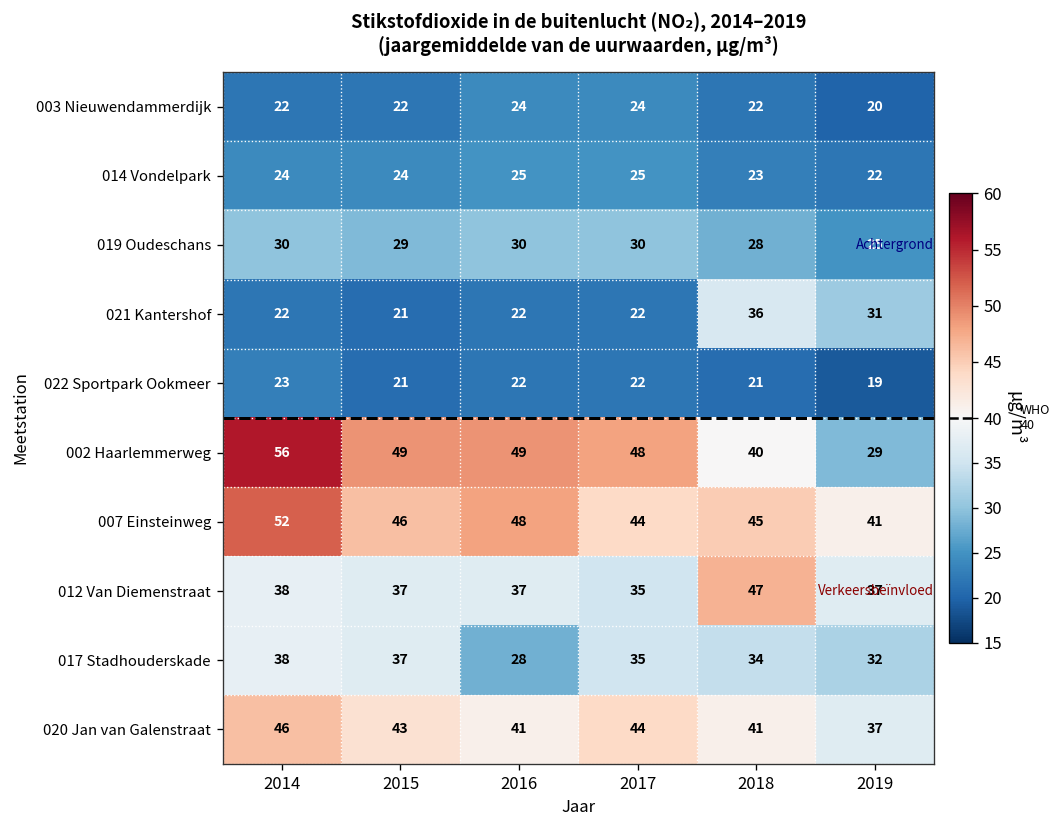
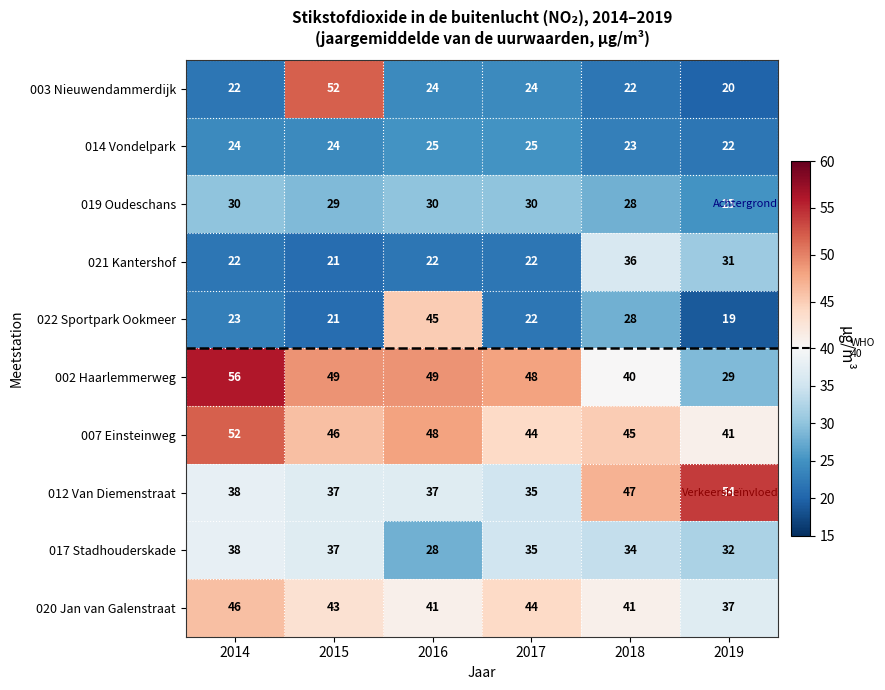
  {
    "003 Nieuwendammerdijk": {
      "2014": 22,
-     "2015": 22,
+     "2015": 52,
      "2016": 24,
      "2017": 24,
      "2018": 22,
      "2019": 20
    },
    "014 Vondelpark": {
      "2014": 24,
      "2015": 24,
      "2016": 25,
      "2017": 25,
      "2018": 23,
      "2019": 22
    },
    "019 Oudeschans": {
      "2014": 30,
      "2015": 29,
      "2016": 30,
      "2017": 30,
      "2018": 28
    },
    "021 Kantershof": {
      "2014": 22,
      "2015": 21,
      "2016": 22,
      "2017": 22,
      "2018": 36,
      "2019": 31
    },
    "022 Sportpark Ookmeer": {
      "2014": 23,
      "2015": 21,
-     "2016": 22,
+     "2016": 45,
      "2017": 22,
-     "2018": 21,
+     "2018": 28,
      "2019": 19
    },
    "002 Haarlemmerweg": {
      "2014": 56,
      "2015": 49,
      "2016": 49,
      "2017": 48,
      "2018": 40,
      "2019": 29
    },
    "007 Einsteinweg": {
      "2014": 52,
      "2015": 46,
      "2016": 48,
      "2017": 44,
      "2018": 45,
      "2019": 41
    },
    "012 Van Diemenstraat": {
      "2014": 38,
      "2015": 37,
      "2016": 37,
      "2017": 35,
      "2018": 47,
-     "2019": 37
+     "2019": 54
    },
    "017 Stadhouderskade": {
      "2014": 38,
      "2015": 37,
      "2016": 28,
      "2017": 35,
      "2018": 34,
      "2019": 32
    },
    "020 Jan van Galenstraat": {
      "2014": 46,
      "2015": 43,
      "2016": 41,
      "2017": 44,
      "2018": 41,
      "2019": 37
    }
  }
